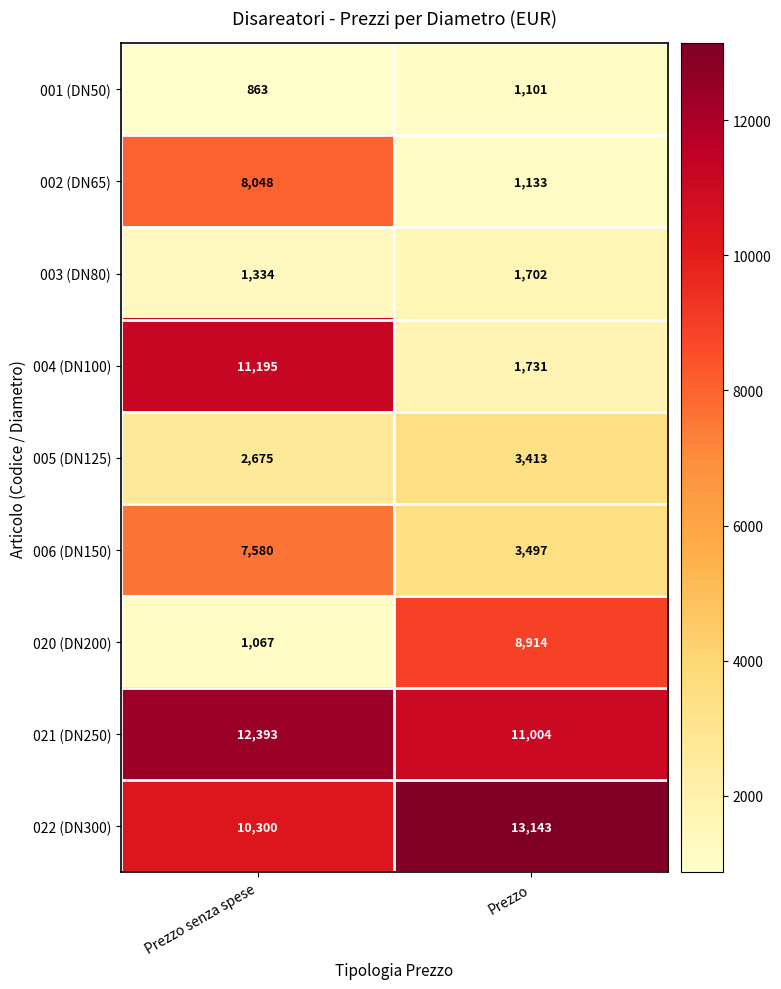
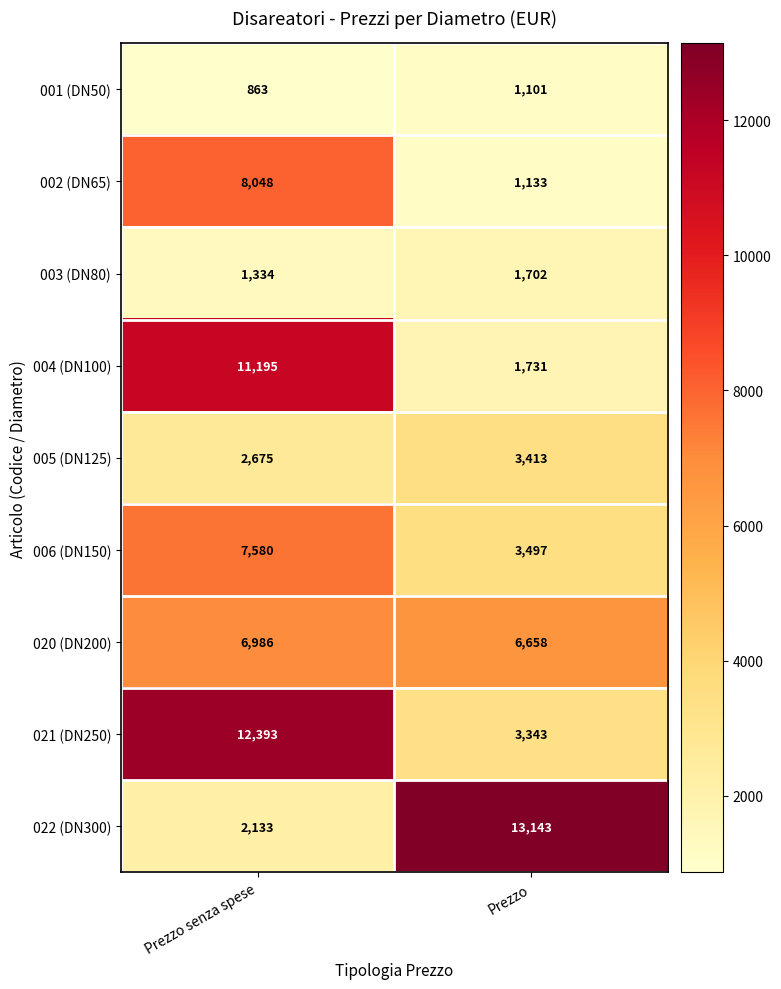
  {
    "001 (DN50)": {
      "Prezzo senza spese": "863",
      "Prezzo": "1,101"
    },
    "002 (DN65)": {
      "Prezzo senza spese": "8,048",
      "Prezzo": "1,133"
    },
    "003 (DN80)": {
      "Prezzo senza spese": "1,334",
      "Prezzo": "1,702"
    },
    "004 (DN100)": {
      "Prezzo senza spese": "11,195",
      "Prezzo": "1,731"
    },
    "005 (DN125)": {
      "Prezzo senza spese": "2,675",
      "Prezzo": "3,413"
    },
    "006 (DN150)": {
      "Prezzo senza spese": "7,580",
      "Prezzo": "3,497"
    },
    "020 (DN200)": {
-     "Prezzo senza spese": "1,067",
-     "Prezzo": "8,914"
+     "Prezzo senza spese": "6,986",
+     "Prezzo": "6,658"
    },
    "021 (DN250)": {
      "Prezzo senza spese": "12,393",
-     "Prezzo": "11,004"
+     "Prezzo": "3,343"
    },
    "022 (DN300)": {
-     "Prezzo senza spese": "10,300",
+     "Prezzo senza spese": "2,133",
      "Prezzo": "13,143"
    }
  }
